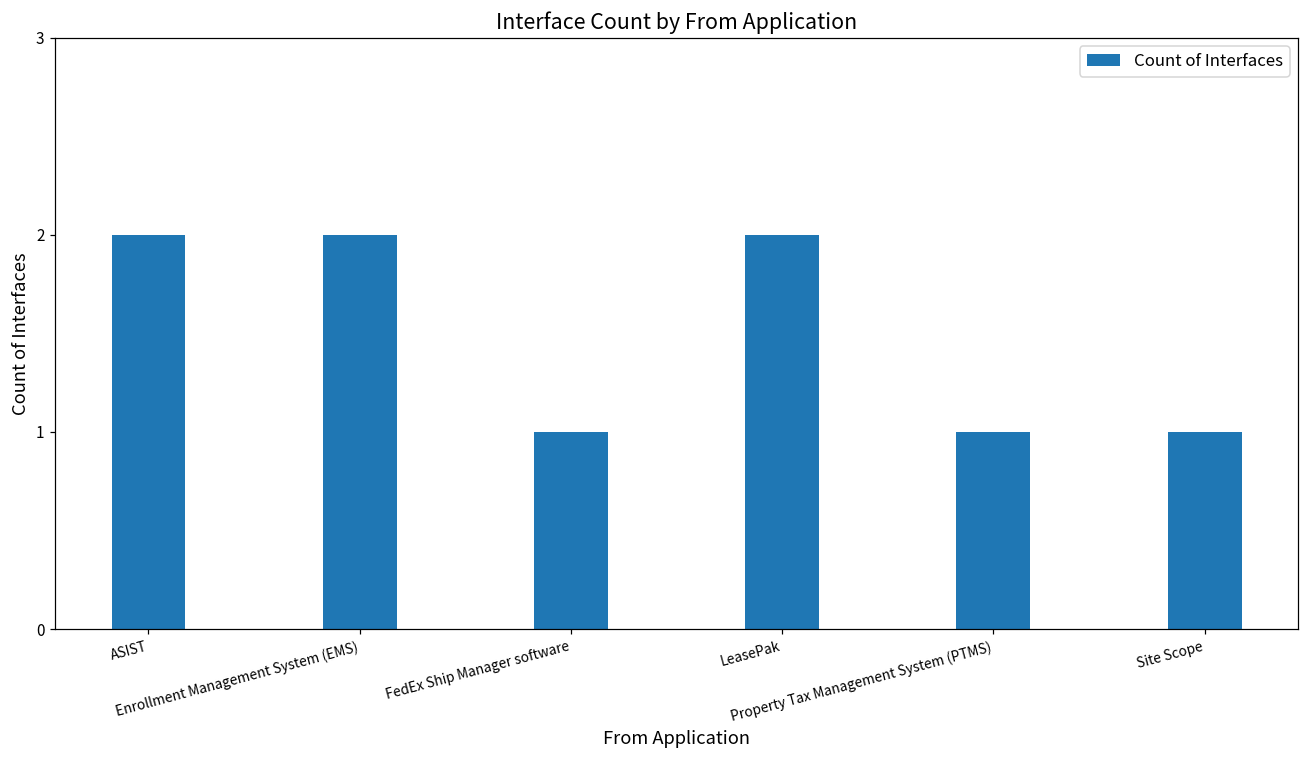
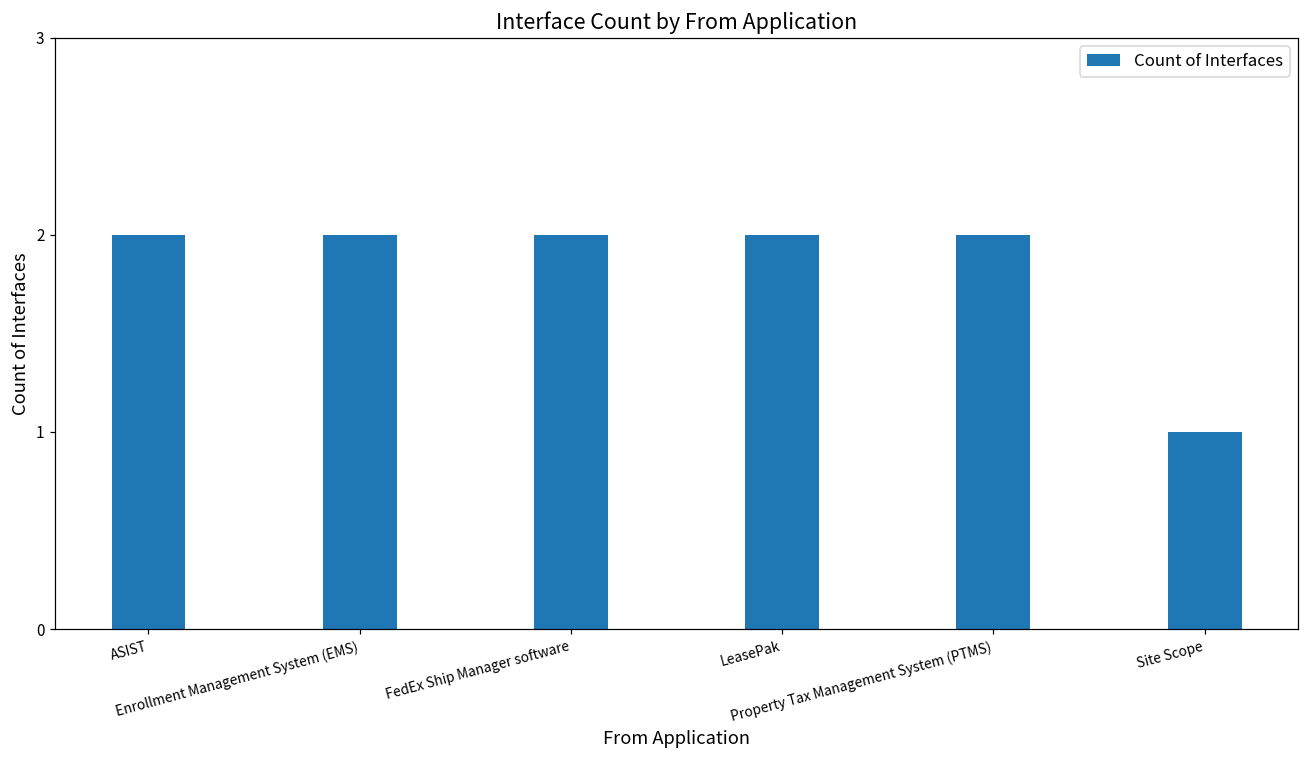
  {
    "ASIST": 2,
    "Enrollment Management System (EMS)": 2,
-   "FedEx Ship Manager software": 1,
+   "FedEx Ship Manager software": 2,
    "LeasePak": 2,
-   "Property Tax Management System (PTMS)": 1,
+   "Property Tax Management System (PTMS)": 2,
    "Site Scope": 1
  }
